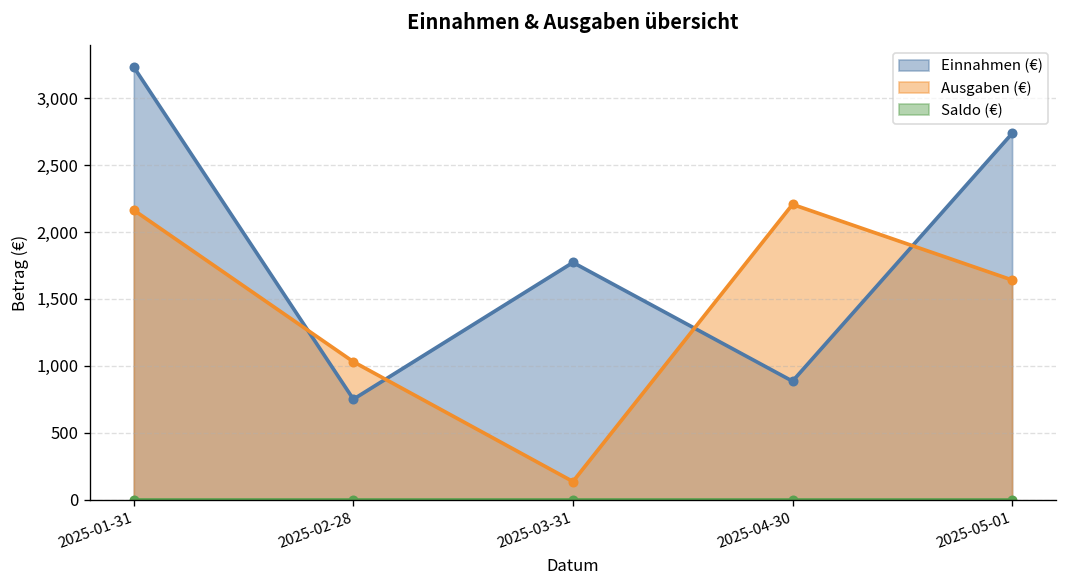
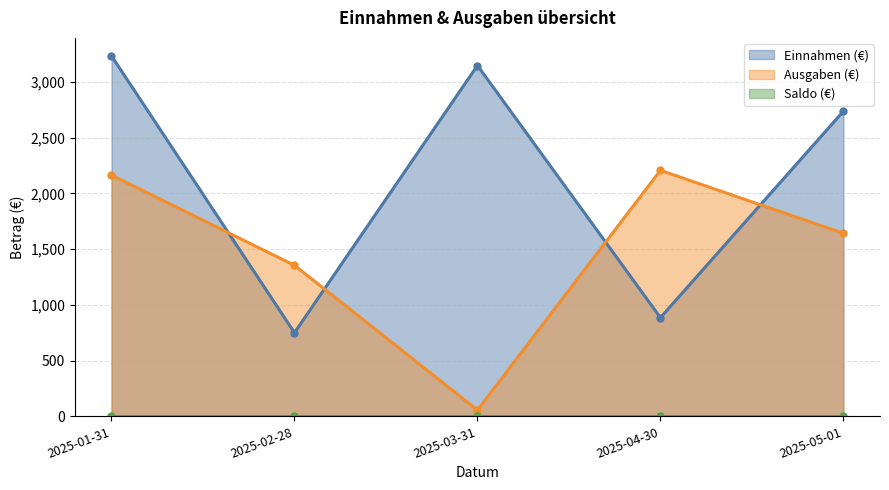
  {
    "Einnahmen (€)": {
      "2025-01-31": "3,230",
      "2025-02-28": "750",
-     "2025-03-31": "1,770",
+     "2025-03-31": "3,150",
      "2025-04-30": "890",
      "2025-05-01": "2,740"
    },
    "Ausgaben (€)": {
      "2025-01-31": "2,160",
-     "2025-02-28": "1,030",
-     "2025-03-31": "140",
+     "2025-02-28": "1,350",
+     "2025-03-31": "60",
      "2025-04-30": "2,210",
      "2025-05-01": "1,640"
    },
    "Saldo (€)": {
      "2025-01-31": "0",
      "2025-02-28": "0",
      "2025-03-31": "0",
      "2025-04-30": "0",
      "2025-05-01": "0"
    }
  }
